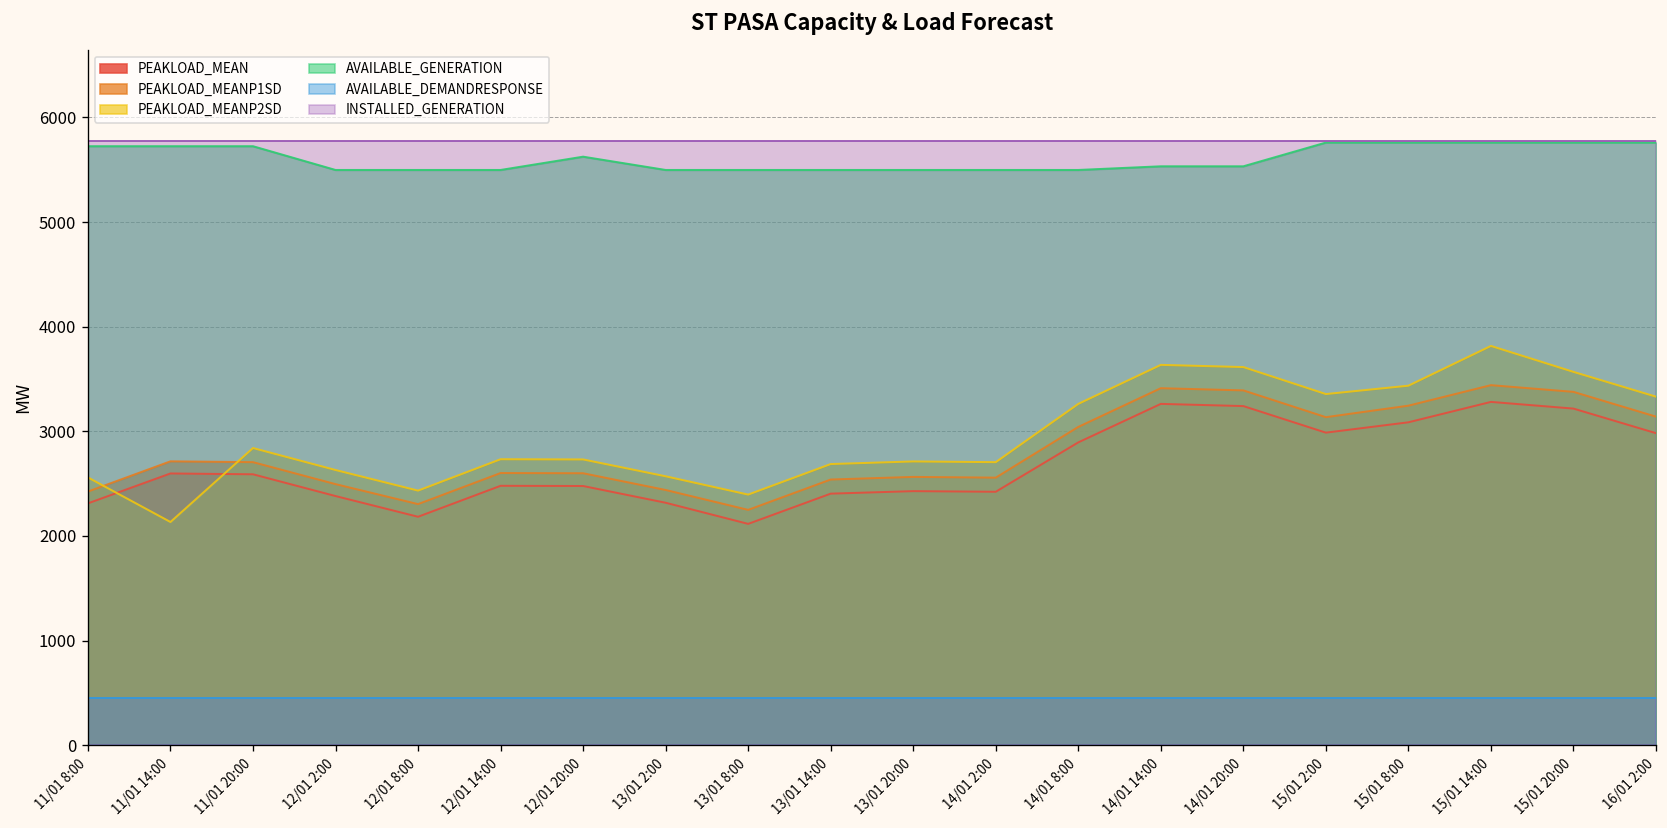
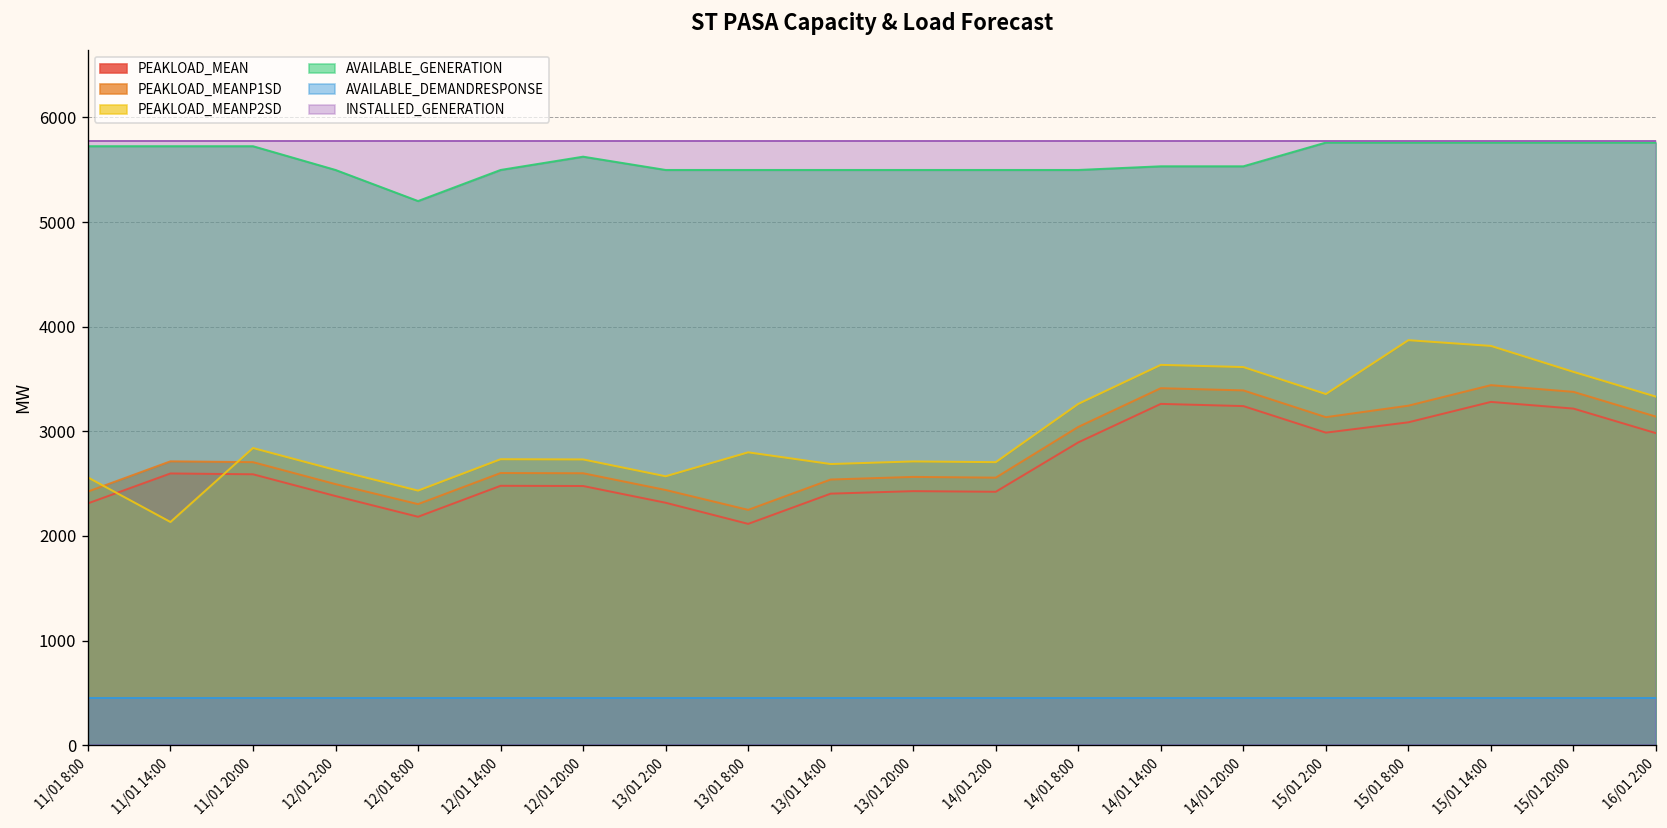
  {
    "PEAKLOAD_MEANP2SD": {
      "11/01 8:00": 2600,
      "11/01 14:00": 2100,
      "11/01 20:00": 2800,
      "12/01 2:00": 2600,
      "12/01 8:00": 2400,
      "12/01 14:00": 2700,
      "12/01 20:00": 2700,
      "13/01 2:00": 2600,
-     "13/01 8:00": 2400,
+     "13/01 8:00": 2800,
      "13/01 14:00": 2700,
      "13/01 20:00": 2700,
      "14/01 2:00": 2700,
      "14/01 8:00": 3300,
      "14/01 14:00": 3600,
      "14/01 20:00": 3600,
      "15/01 2:00": 3400,
-     "15/01 8:00": 3400,
+     "15/01 8:00": 3900,
      "15/01 14:00": 3800,
      "15/01 20:00": 3600,
      "16/01 2:00": 3300
    },
    "AVAILABLE_GENERATION": {
      "11/01 8:00": 5700,
      "11/01 14:00": 5700,
      "11/01 20:00": 5700,
      "12/01 2:00": 5500,
-     "12/01 8:00": 5500,
+     "12/01 8:00": 5200,
      "12/01 14:00": 5500,
      "12/01 20:00": 5600,
      "13/01 2:00": 5500,
      "13/01 8:00": 5500,
      "13/01 14:00": 5500,
      "13/01 20:00": 5500,
      "14/01 2:00": 5500,
      "14/01 8:00": 5500,
      "14/01 14:00": 5500,
      "14/01 20:00": 5500
    },
    "AVAILABLE_DEMANDRESPONSE": {
      "11/01 8:00": 500,
      "11/01 14:00": 500,
      "11/01 20:00": 500,
      "12/01 2:00": 500,
      "12/01 8:00": 500,
      "12/01 14:00": 500,
      "12/01 20:00": 500,
      "13/01 2:00": 500,
      "13/01 8:00": 500,
      "13/01 14:00": 500,
      "13/01 20:00": 500,
      "14/01 2:00": 500,
      "14/01 8:00": 500,
      "14/01 14:00": 500,
      "14/01 20:00": 500,
      "15/01 2:00": 500,
      "15/01 8:00": 500,
      "15/01 14:00": 500,
      "15/01 20:00": 500,
      "16/01 2:00": 500
    },
    "INSTALLED_GENERATION": {
      "11/01 8:00": 5800,
      "11/01 14:00": 5800,
      "11/01 20:00": 5800,
      "12/01 2:00": 5800,
      "12/01 8:00": 5800,
      "12/01 14:00": 5800,
      "12/01 20:00": 5800,
      "13/01 2:00": 5800,
      "13/01 8:00": 5800,
      "13/01 14:00": 5800,
      "13/01 20:00": 5800,
      "14/01 2:00": 5800,
      "14/01 8:00": 5800,
      "14/01 14:00": 5800,
      "14/01 20:00": 5800
    }
  }
